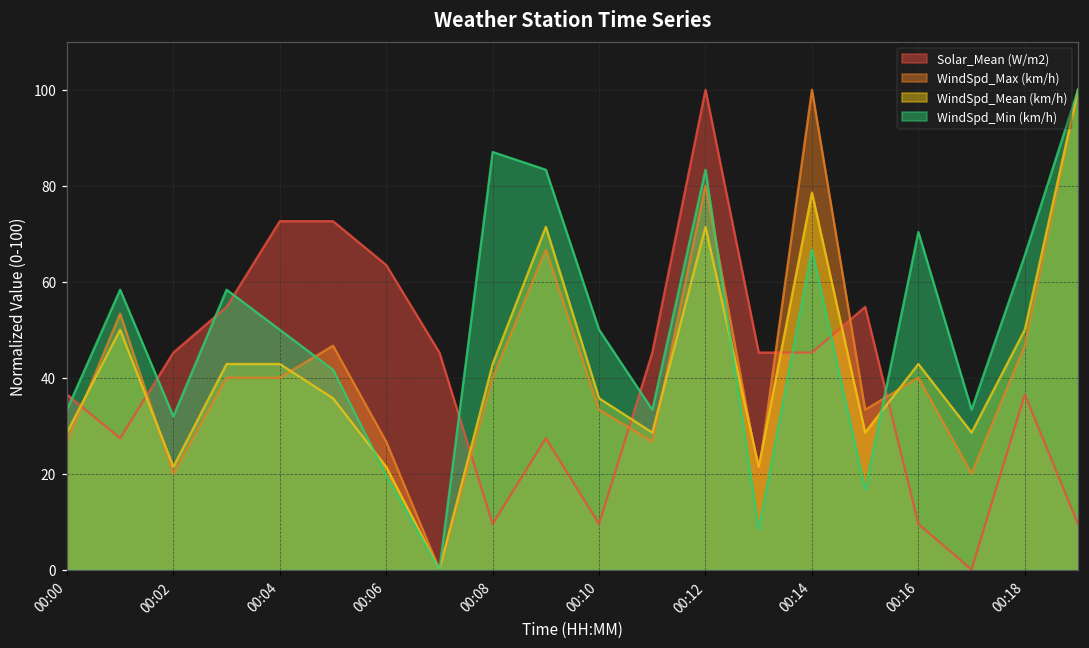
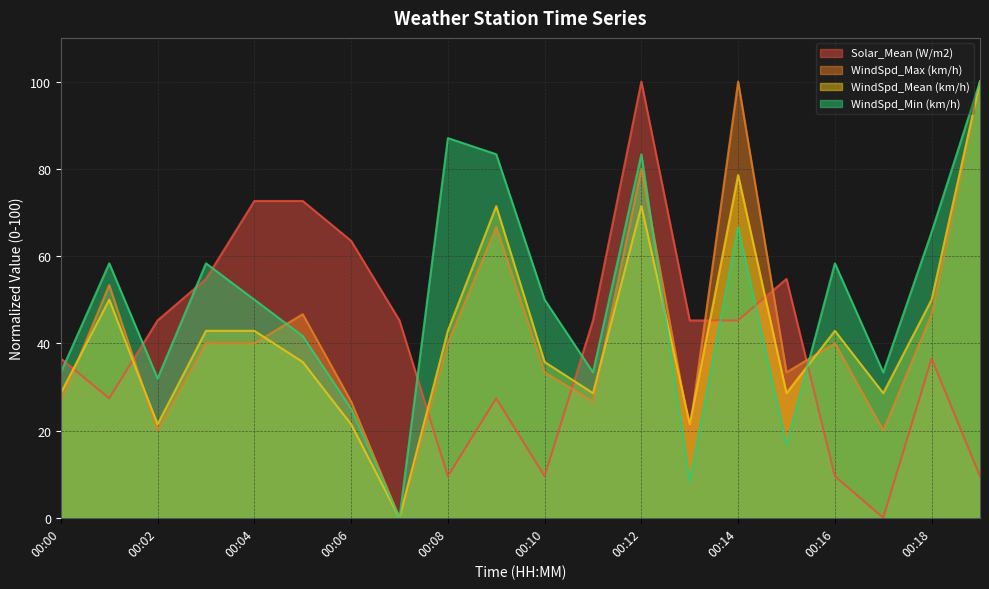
  {
    "WindSpd_Min (km/h)": {
      "00:00": 33,
      "00:02": 32,
      "00:04": 50,
-     "00:06": 20,
+     "00:06": 25,
      "00:08": 87,
      "00:10": 50,
      "00:12": 83,
      "00:14": 67,
-     "00:16": 70,
+     "00:16": 58,
      "00:18": 66
    }
  }
